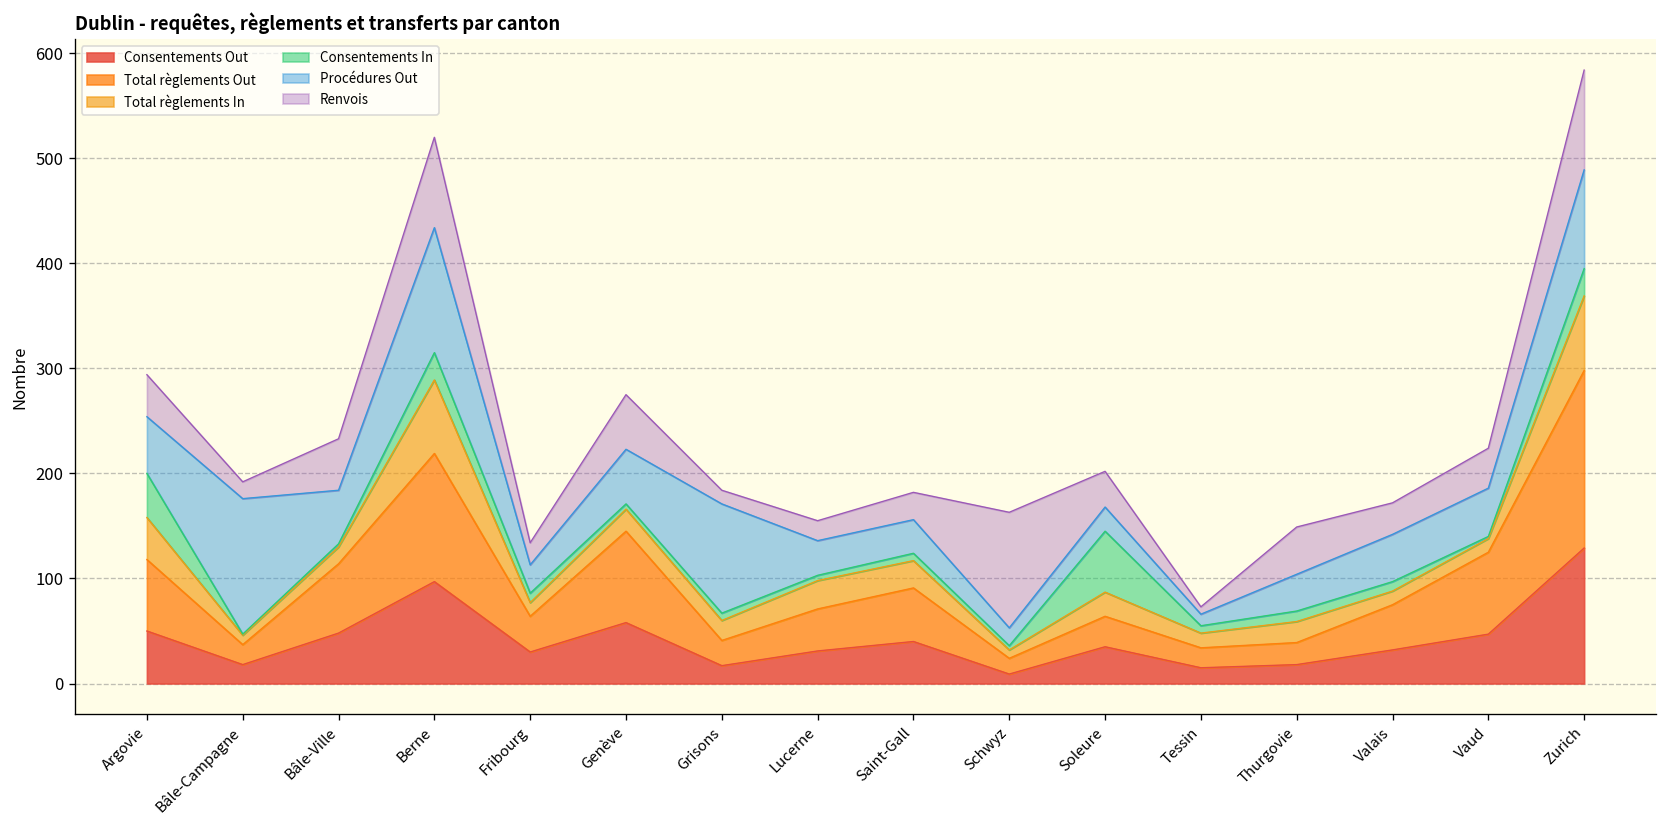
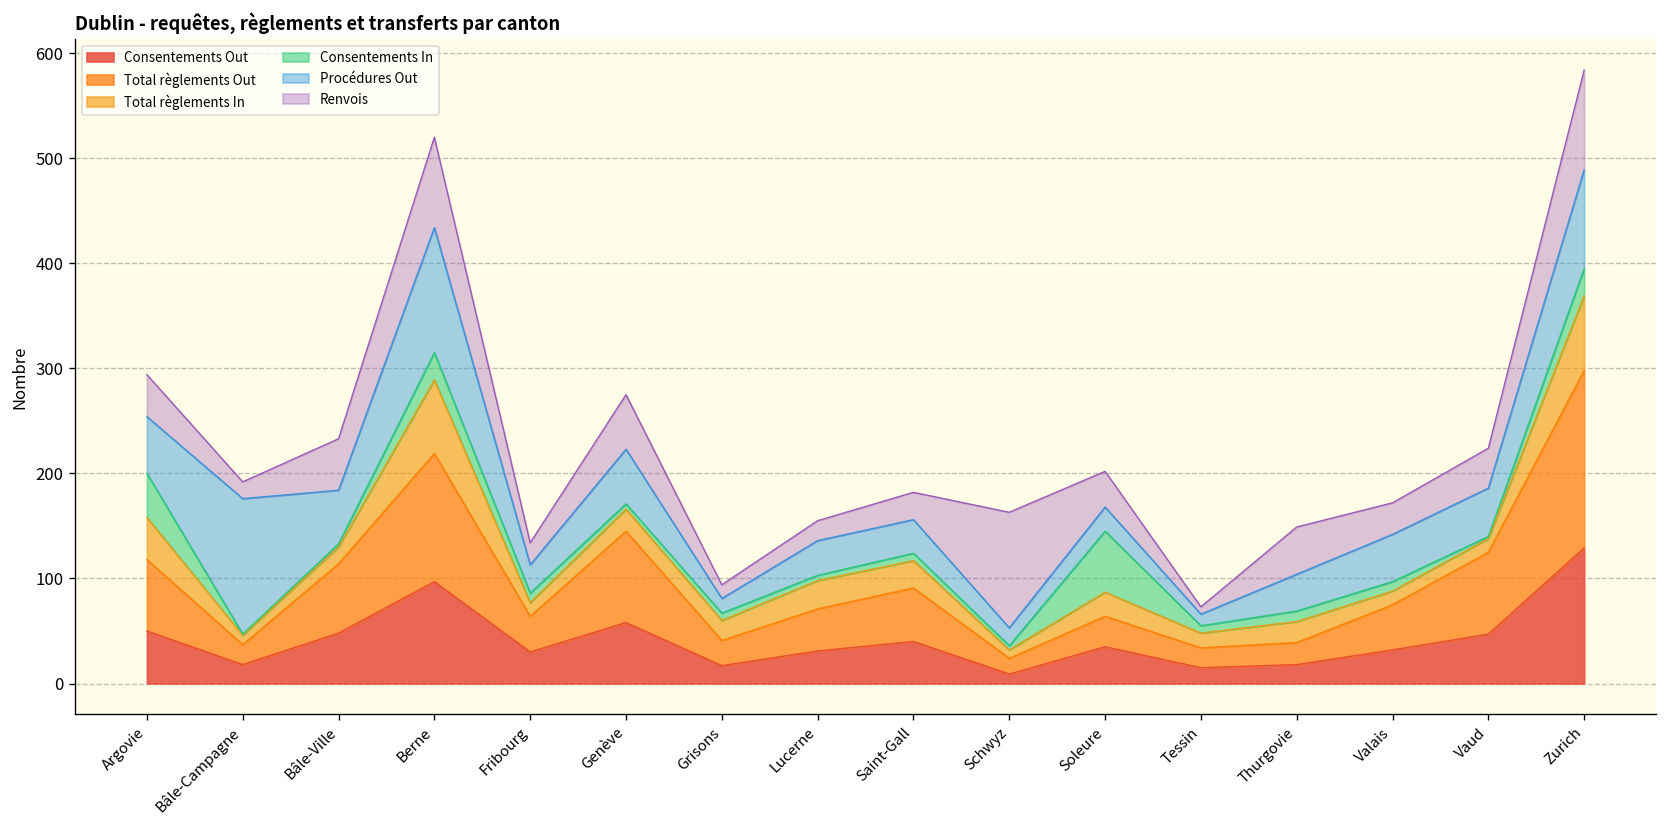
  {
    "Consentements Out": {
      "Argovie": 50,
      "Bâle-Campagne": 20,
      "Bâle-Ville": 50,
      "Berne": 100,
      "Fribourg": 30,
      "Genève": 60,
      "Grisons": 20,
      "Lucerne": 30,
      "Saint-Gall": 40,
      "Schwyz": 10,
      "Soleure": 40,
      "Tessin": 20,
      "Thurgovie": 20,
      "Valais": 30,
      "Vaud": 50,
      "Zurich": 130
    },
    "Consentements In": {
      "Argovie": 40,
      "Bâle-Ville": 0,
      "Berne": 30,
      "Fribourg": 10,
      "Genève": 10,
      "Grisons": 10,
      "Lucerne": 10,
      "Saint-Gall": 10,
      "Schwyz": 0,
      "Soleure": 60,
      "Tessin": 10,
      "Thurgovie": 10,
      "Valais": 10,
      "Zurich": 30
    },
    "Procédures Out": {
      "Argovie": 50,
      "Bâle-Campagne": 130,
      "Bâle-Ville": 50,
      "Berne": 120,
      "Fribourg": 30,
      "Genève": 50,
-     "Grisons": 100,
+     "Grisons": 10,
      "Lucerne": 30,
      "Saint-Gall": 30,
      "Schwyz": 20,
      "Soleure": 20,
      "Tessin": 10,
      "Thurgovie": 40,
      "Valais": 50,
      "Vaud": 50,
      "Zurich": 90
    },
    "Renvois": {
      "Argovie": 40,
      "Bâle-Campagne": 20,
      "Bâle-Ville": 50,
      "Berne": 90,
      "Fribourg": 20,
      "Genève": 50,
      "Grisons": 10,
      "Lucerne": 20,
      "Saint-Gall": 30,
      "Schwyz": 110,
      "Soleure": 30,
      "Tessin": 10,
      "Thurgovie": 50,
      "Valais": 30,
      "Vaud": 40,
      "Zurich": 100
    }
  }
